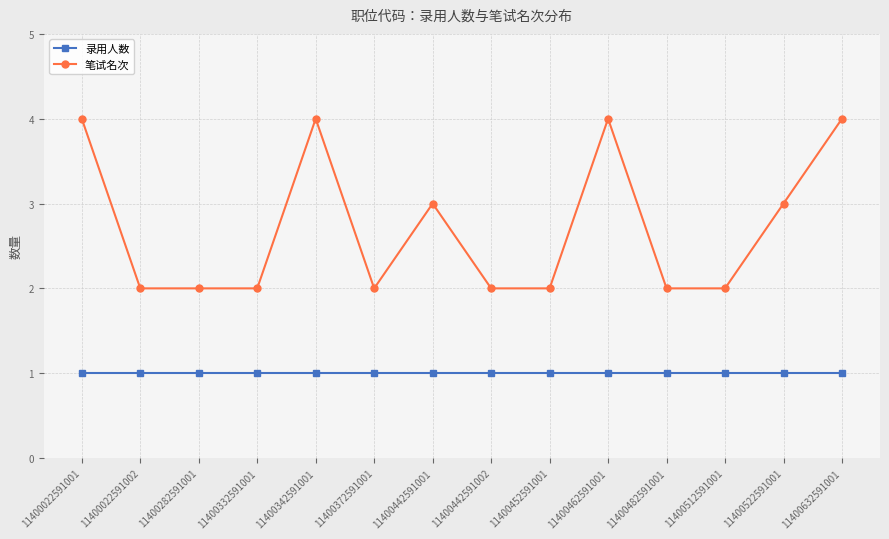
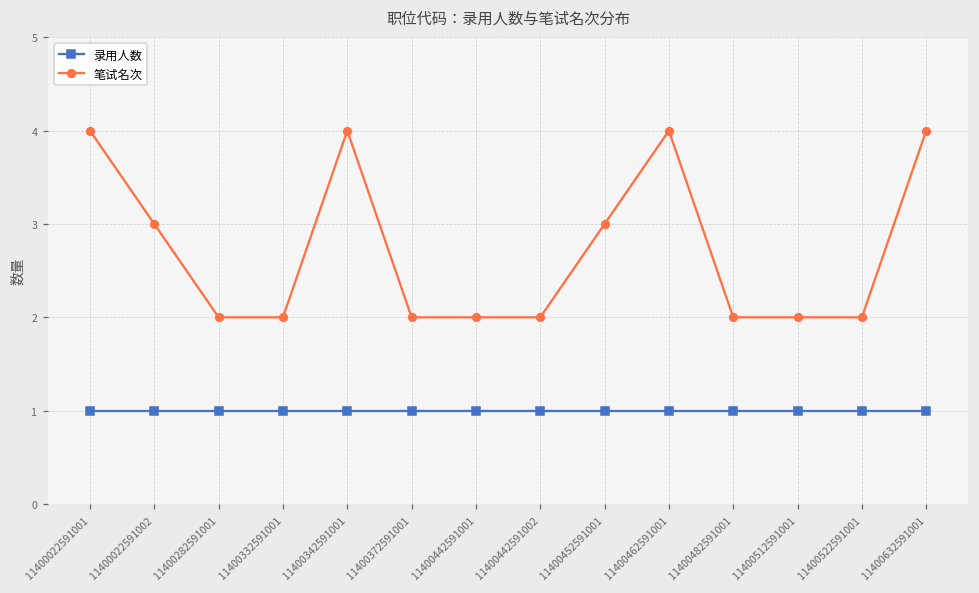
  {
    "录用人数": {
      "11400022591001": 1,
      "11400022591002": 1,
      "11400282591001": 1,
      "11400332591001": 1,
      "11400342591001": 1,
      "11400372591001": 1,
      "11400442591001": 1,
      "11400442591002": 1,
      "11400452591001": 1,
      "11400462591001": 1,
      "11400482591001": 1,
      "11400512591001": 1,
      "11400522591001": 1,
      "11400632591001": 1
    },
    "笔试名次": {
      "11400022591001": 4,
-     "11400022591002": 2,
+     "11400022591002": 3,
      "11400282591001": 2,
      "11400332591001": 2,
      "11400342591001": 4,
      "11400372591001": 2,
-     "11400442591001": 3,
+     "11400442591001": 2,
      "11400442591002": 2,
-     "11400452591001": 2,
+     "11400452591001": 3,
      "11400462591001": 4,
      "11400482591001": 2,
      "11400512591001": 2,
-     "11400522591001": 3,
+     "11400522591001": 2,
      "11400632591001": 4
    }
  }
